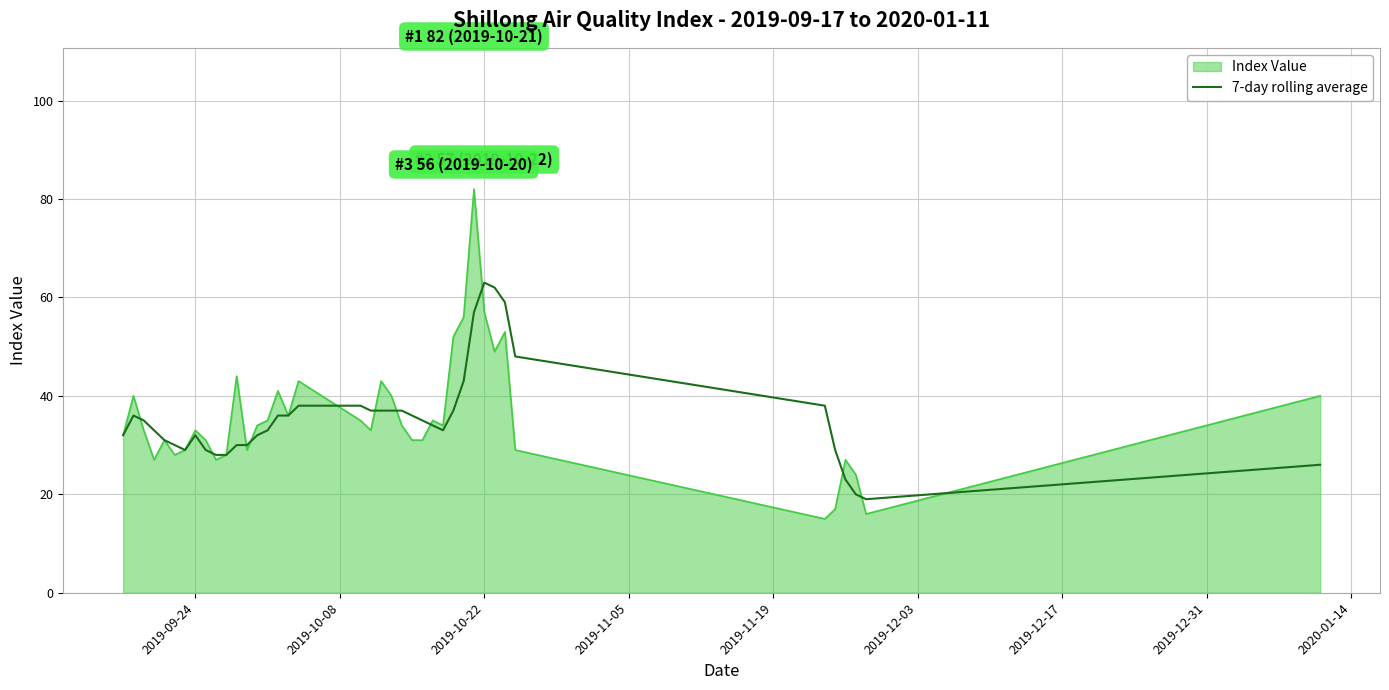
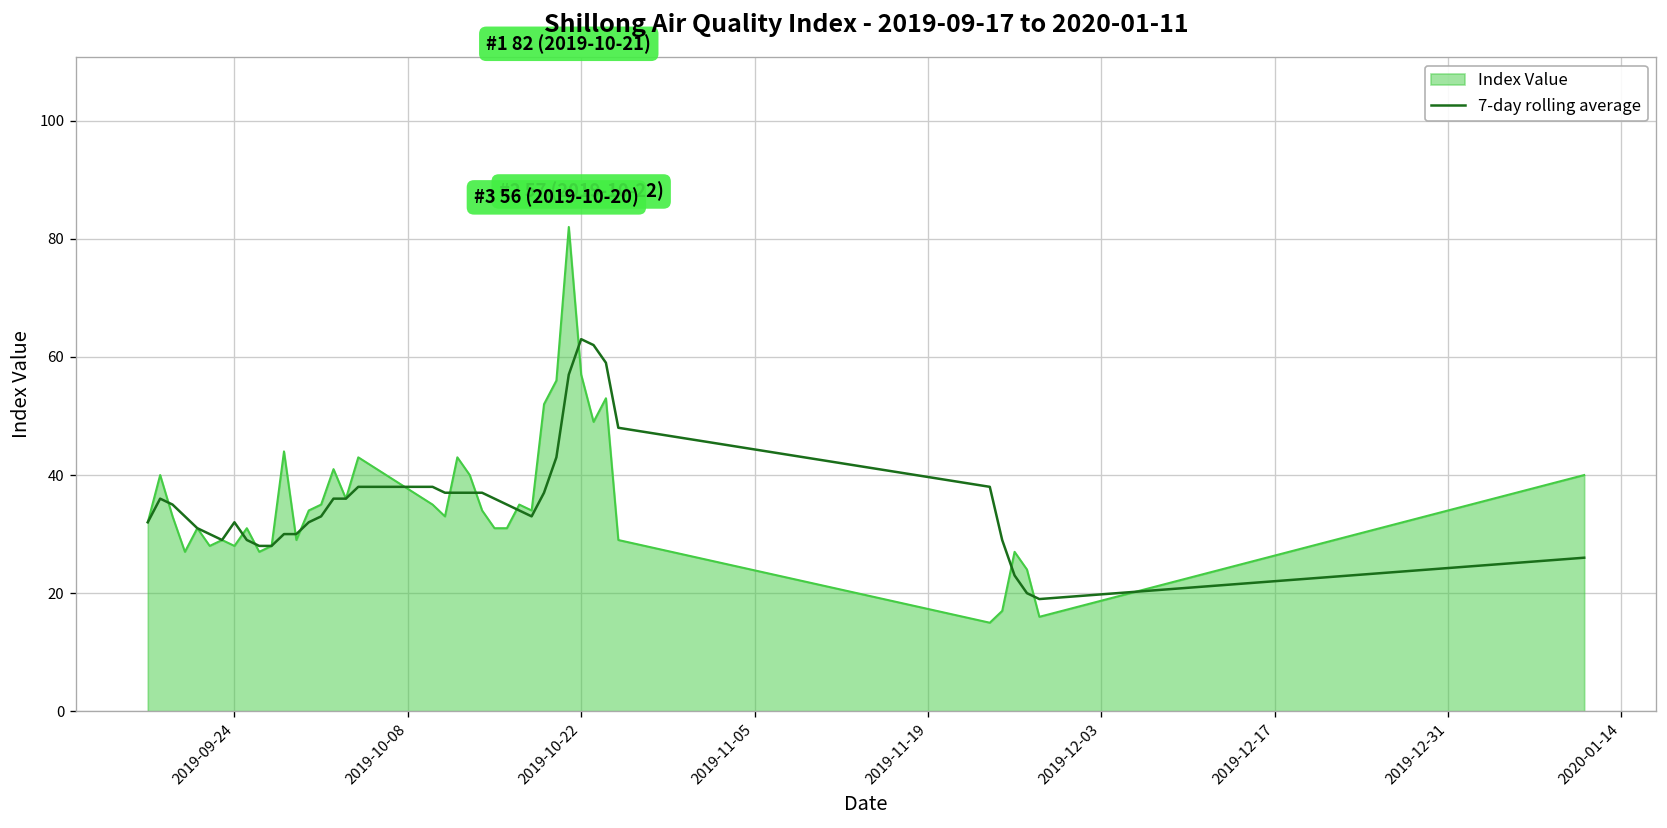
  {
    "Index Value": {
-     "2019-09-24": 33,
+     "2019-09-24": 28,
      "2019-10-22": 57
    },
    "7-day rolling average": {
      "2019-09-24": 32,
      "2019-10-22": 63
    }
  }
